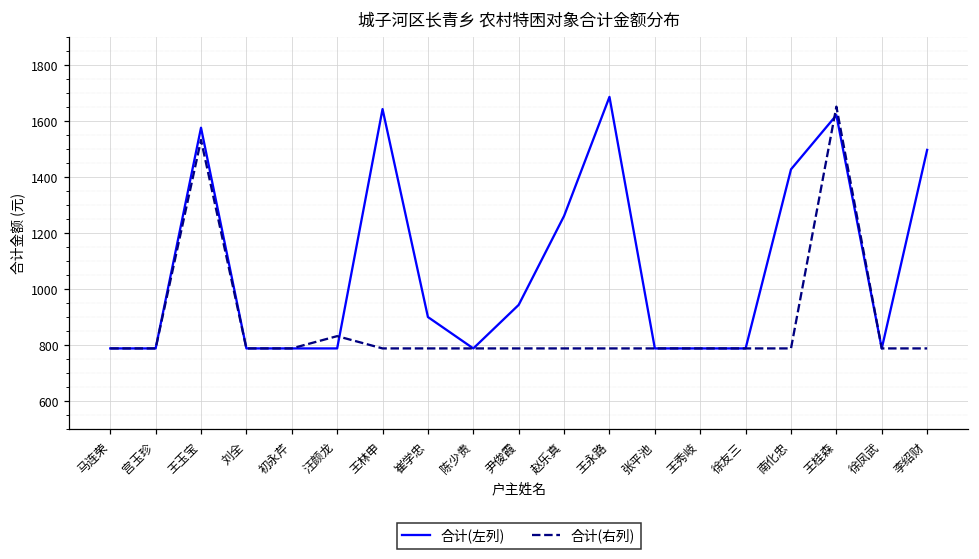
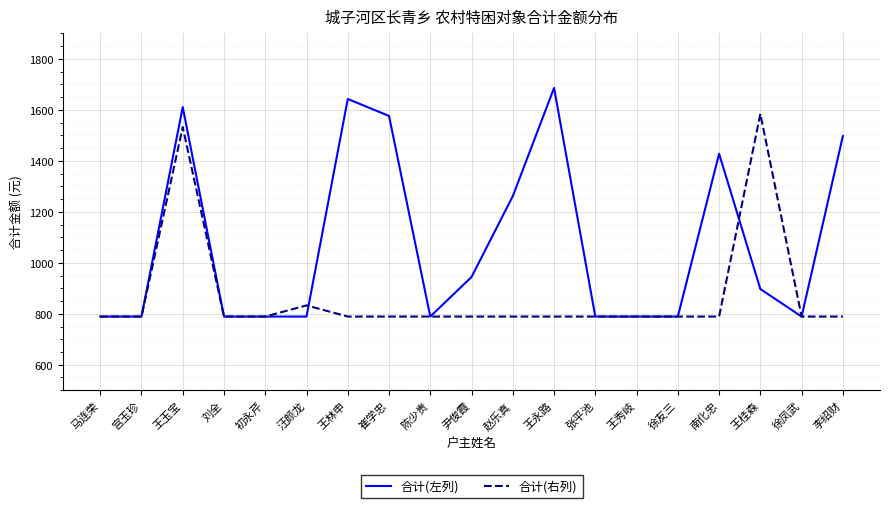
  {
    "合计(左列)": {
-     "王玉宝": 1580,
+     "王玉宝": 1610,
      "汪颜龙": 790,
      "王林申": 1640,
-     "崔学忠": 900,
+     "崔学忠": 1580,
      "尹俊霞": 940,
      "赵乐真": 1260,
      "王永路": 1690,
      "南化忠": 1430,
-     "王桂森": 1620,
+     "王桂森": 900,
      "李绍财": 1500
    },
    "合计(右列)": {
      "王玉宝": 1530,
      "汪颜龙": 830,
      "王林申": 790,
      "崔学忠": 790,
      "尹俊霞": 790,
      "赵乐真": 790,
      "王永路": 790,
      "南化忠": 790,
-     "王桂森": 1650,
+     "王桂森": 1580,
      "李绍财": 790
    }
  }
